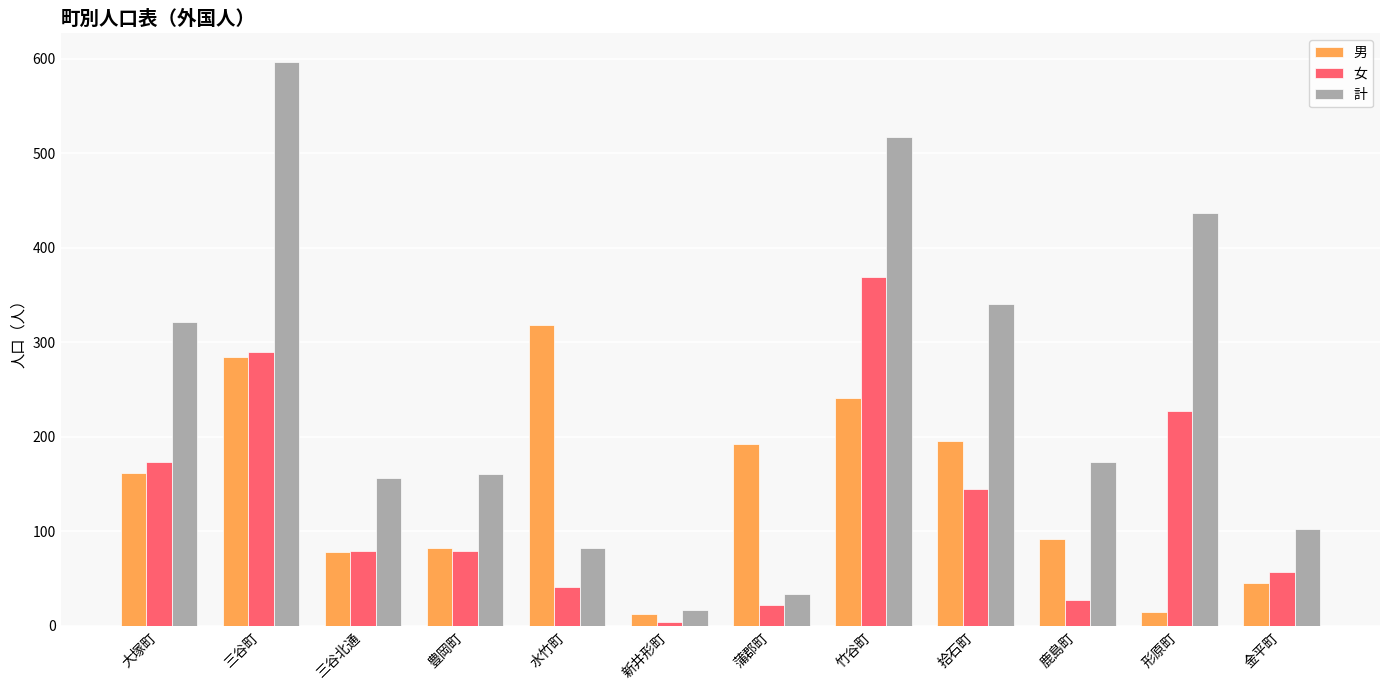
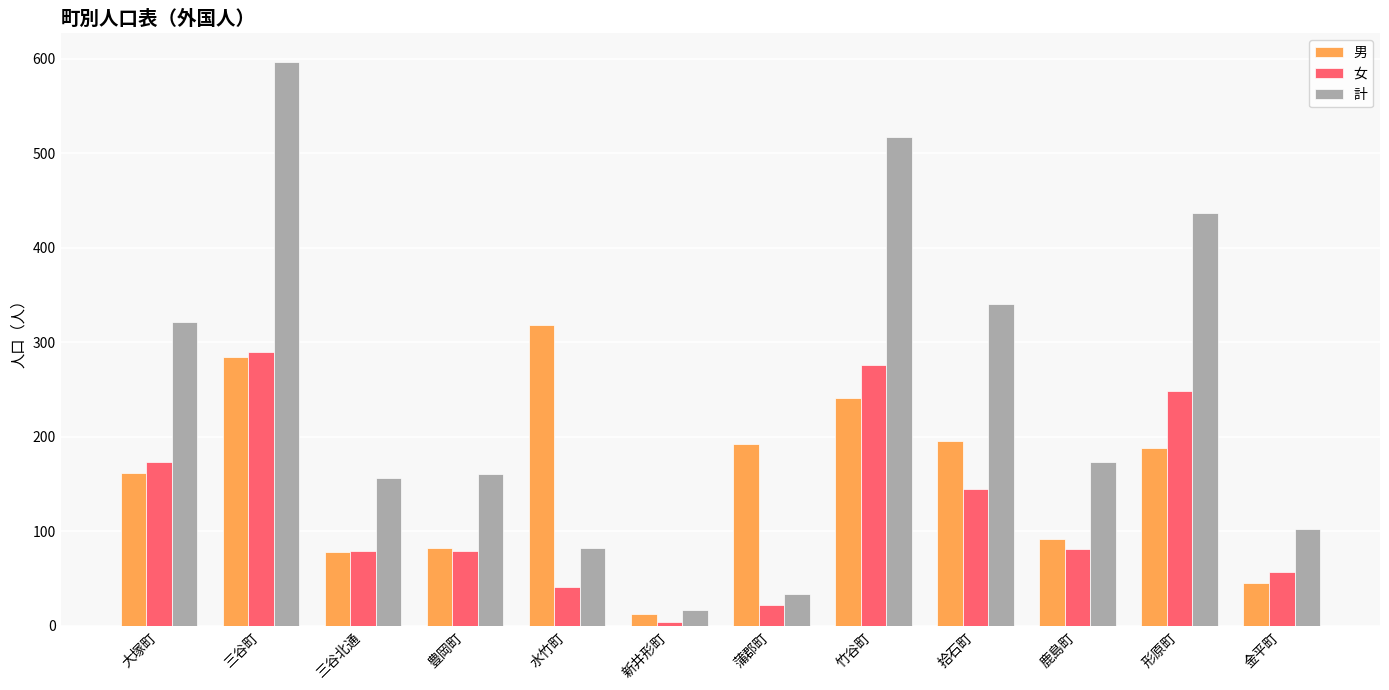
  {
    "男": {
      "大塚町": 160,
      "三谷町": 290,
      "三谷北通": 80,
      "豊岡町": 80,
      "水竹町": 320,
      "新井形町": 10,
      "蒲郡町": 190,
      "竹谷町": 240,
      "拾石町": 200,
      "鹿島町": 90,
-     "形原町": 20,
+     "形原町": 190,
      "金平町": 50
    },
    "女": {
      "大塚町": 170,
      "三谷町": 290,
      "三谷北通": 80,
      "豊岡町": 80,
      "水竹町": 40,
      "新井形町": 0,
      "蒲郡町": 20,
-     "竹谷町": 370,
+     "竹谷町": 280,
      "拾石町": 150,
-     "鹿島町": 30,
-     "形原町": 230,
+     "鹿島町": 80,
+     "形原町": 250,
      "金平町": 60
    },
    "計": {
      "大塚町": 320,
      "三谷町": 600,
      "三谷北通": 160,
      "豊岡町": 160,
      "水竹町": 80,
      "新井形町": 20,
      "蒲郡町": 30,
      "竹谷町": 520,
      "拾石町": 340,
      "鹿島町": 170,
      "形原町": 440,
      "金平町": 100
    }
  }
